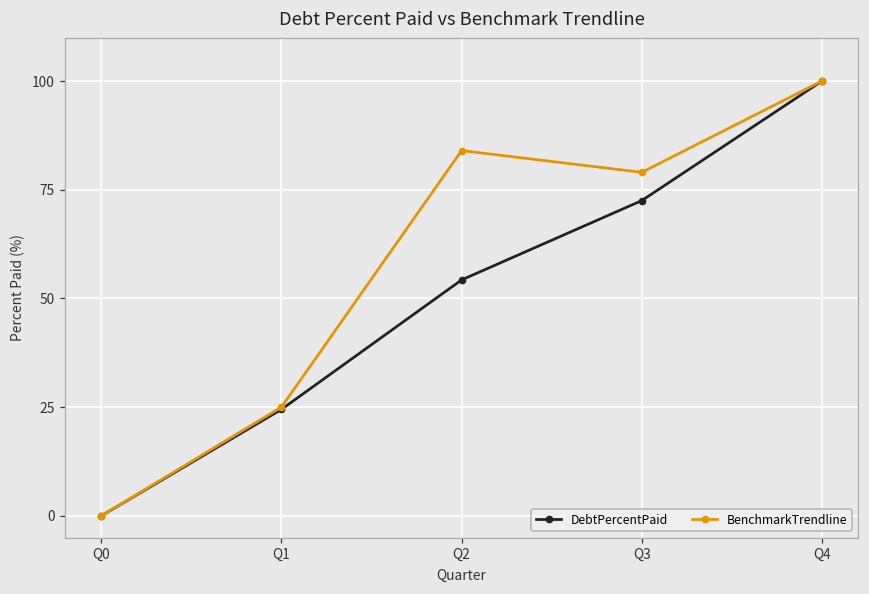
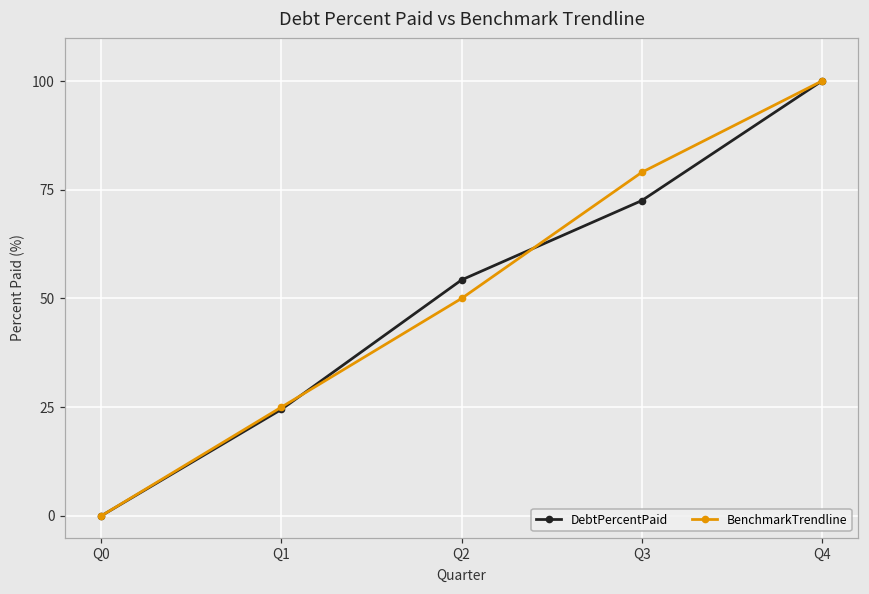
  {
    "DebtPercentPaid": {
      "Q2": 54,
      "Q3": 73
    },
    "BenchmarkTrendline": {
-     "Q2": 84,
+     "Q2": 50,
      "Q3": 79
    }
  }
